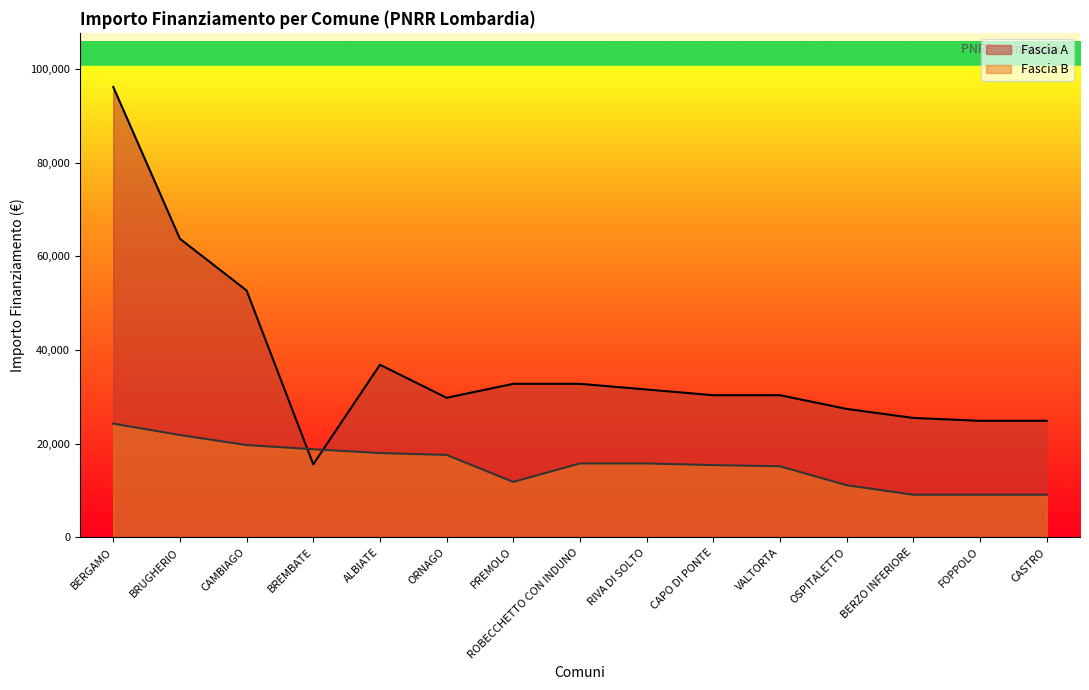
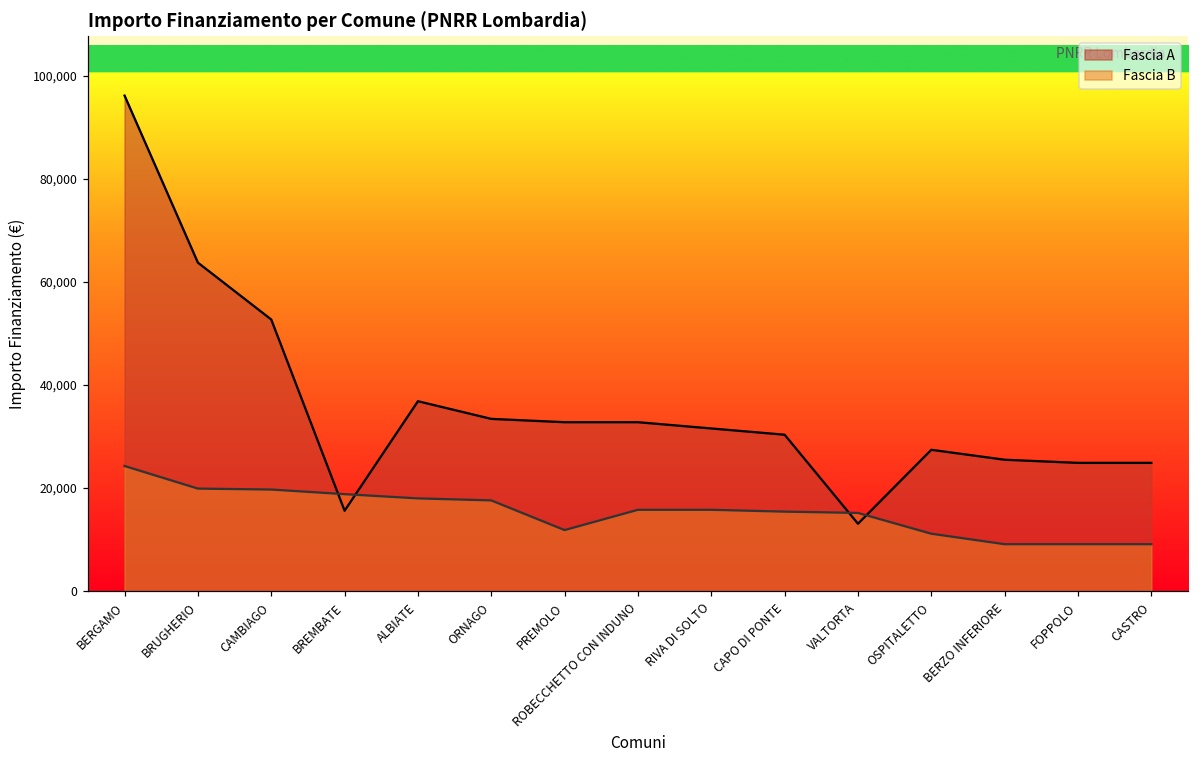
  {
    "Fascia A": {
      "BERGAMO": "96,000",
      "BRUGHERIO": "64,000",
      "CAMBIAGO": "53,000",
      "BREMBATE": "16,000",
      "ALBIATE": "37,000",
-     "ORNAGO": "30,000",
+     "ORNAGO": "33,000",
      "PREMOLO": "33,000",
      "ROBECCHETTO CON INDUNO": "33,000",
      "RIVA DI SOLTO": "32,000",
      "CAPO DI PONTE": "30,000",
-     "VALTORTA": "30,000",
+     "VALTORTA": "13,000",
      "OSPITALETTO": "27,000",
      "BERZO INFERIORE": "25,000",
      "FOPPOLO": "25,000",
      "CASTRO": "25,000"
    },
    "Fascia B": {
      "BERGAMO": "24,000",
-     "BRUGHERIO": "22,000",
+     "BRUGHERIO": "20,000",
      "CAMBIAGO": "20,000",
      "BREMBATE": "19,000",
      "ALBIATE": "18,000",
      "ORNAGO": "18,000",
      "PREMOLO": "12,000",
      "ROBECCHETTO CON INDUNO": "16,000",
      "RIVA DI SOLTO": "16,000",
      "CAPO DI PONTE": "15,000",
      "VALTORTA": "15,000",
      "OSPITALETTO": "11,000",
      "BERZO INFERIORE": "9,000",
      "FOPPOLO": "9,000",
      "CASTRO": "9,000"
    }
  }
